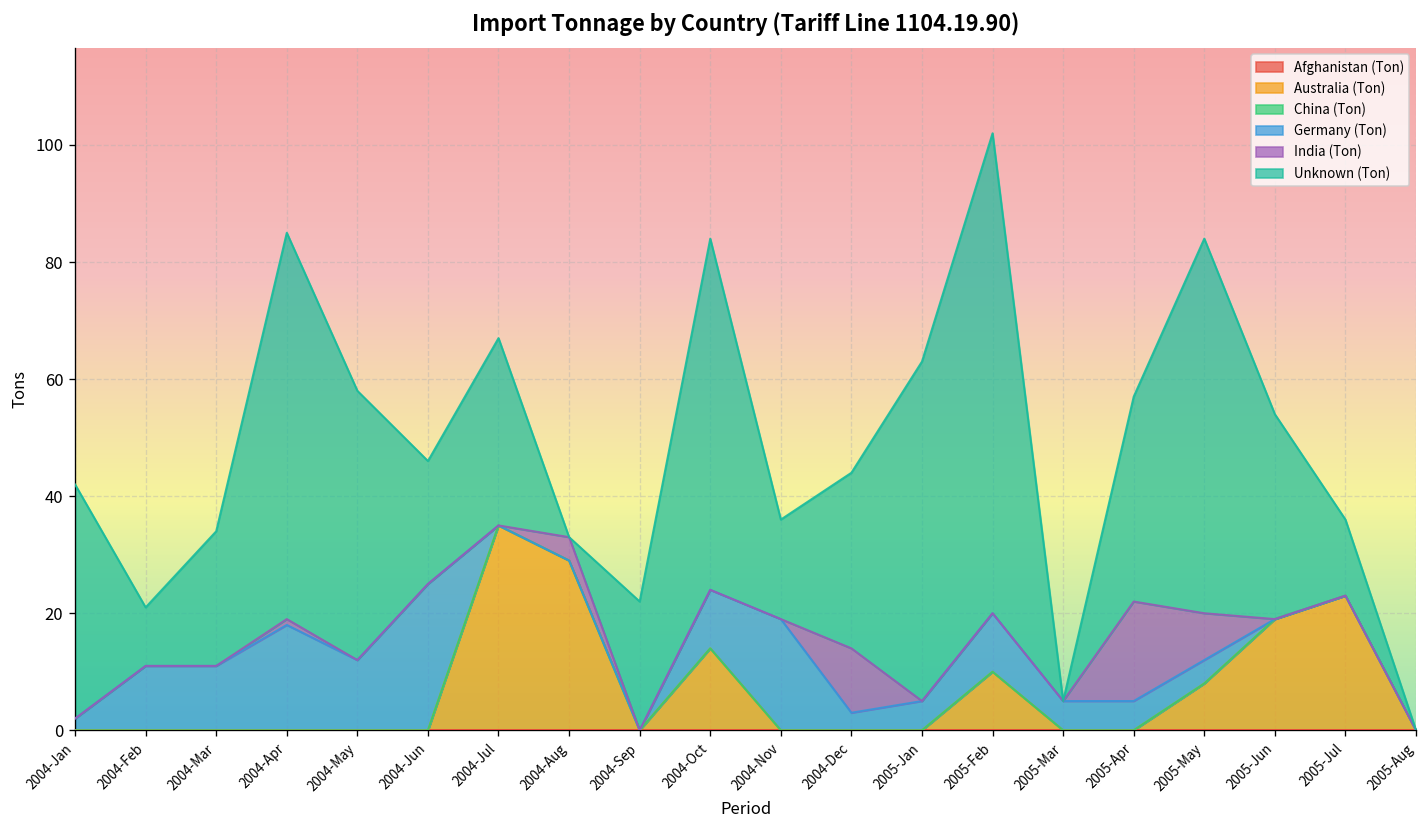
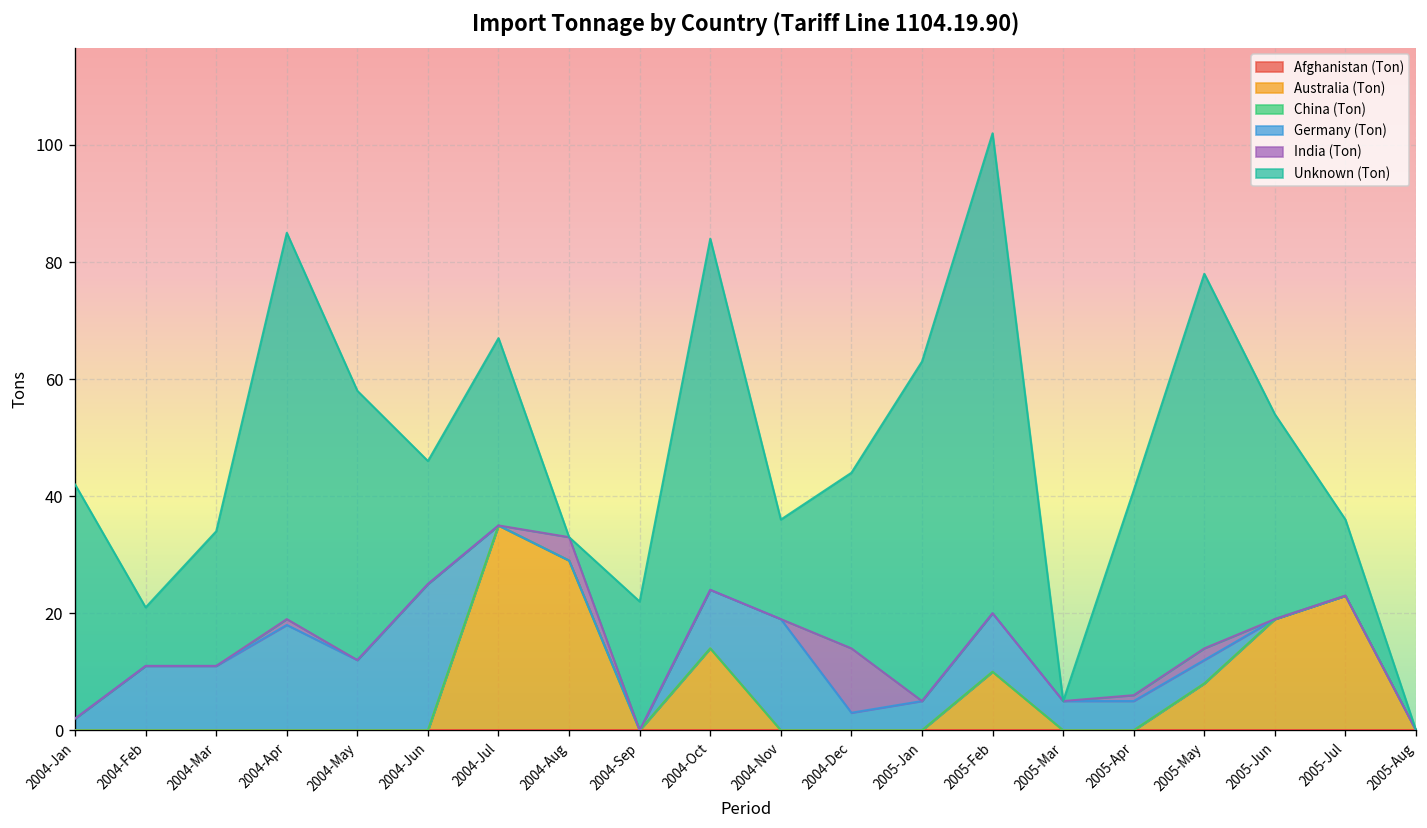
  {
    "Afghanistan (Ton)": {
      "2004-Jul": 0,
      "2004-Aug": 0,
      "2004-Oct": 0,
      "2005-Feb": 0,
      "2005-May": 0,
      "2005-Jun": 0,
      "2005-Jul": 0
    },
    "Germany (Ton)": {
      "2004-Apr": 18,
      "2004-Dec": 3,
      "2005-Apr": 5,
      "2005-May": 4
    },
    "India (Ton)": {
      "2004-Apr": 1,
      "2004-Dec": 11,
-     "2005-Apr": 17,
-     "2005-May": 8
+     "2005-Apr": 1,
+     "2005-May": 2
    }
  }
